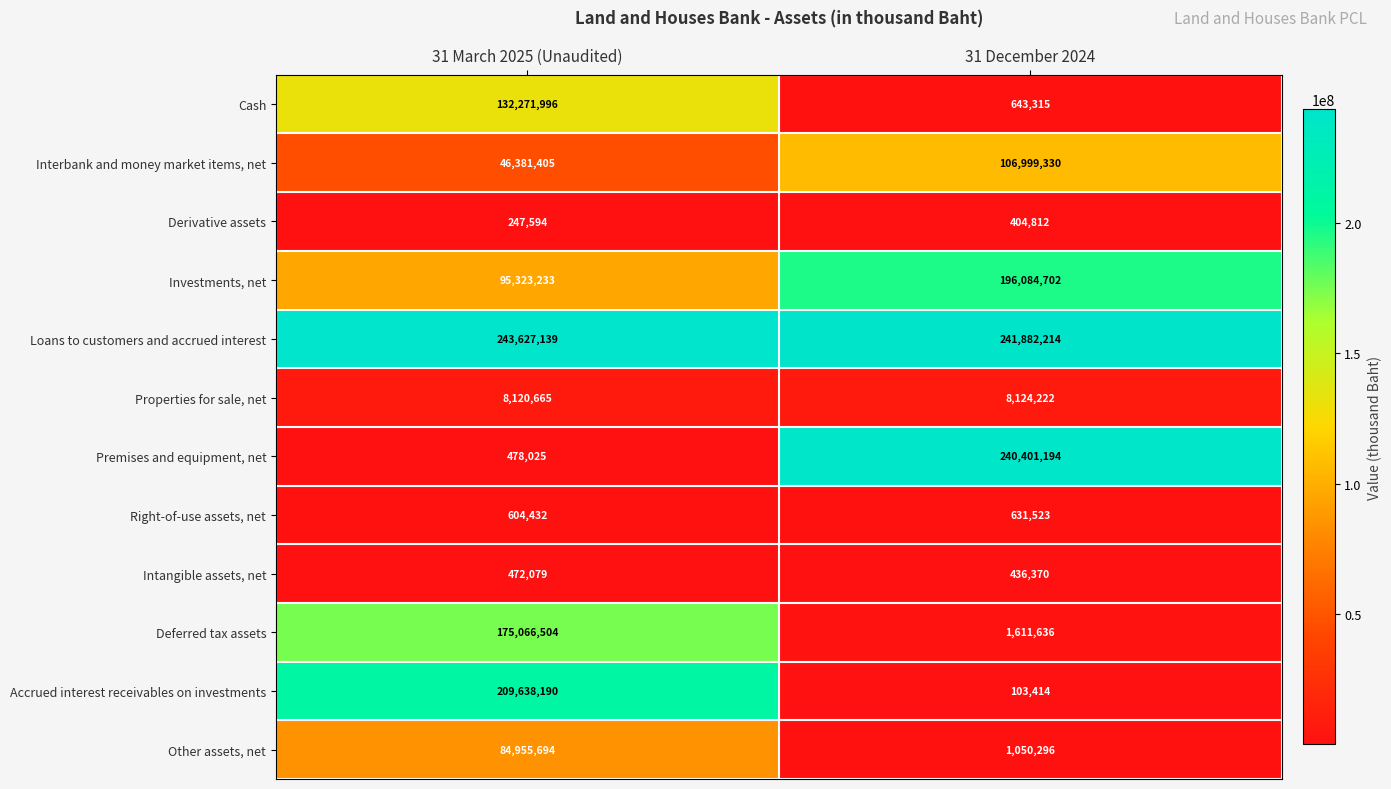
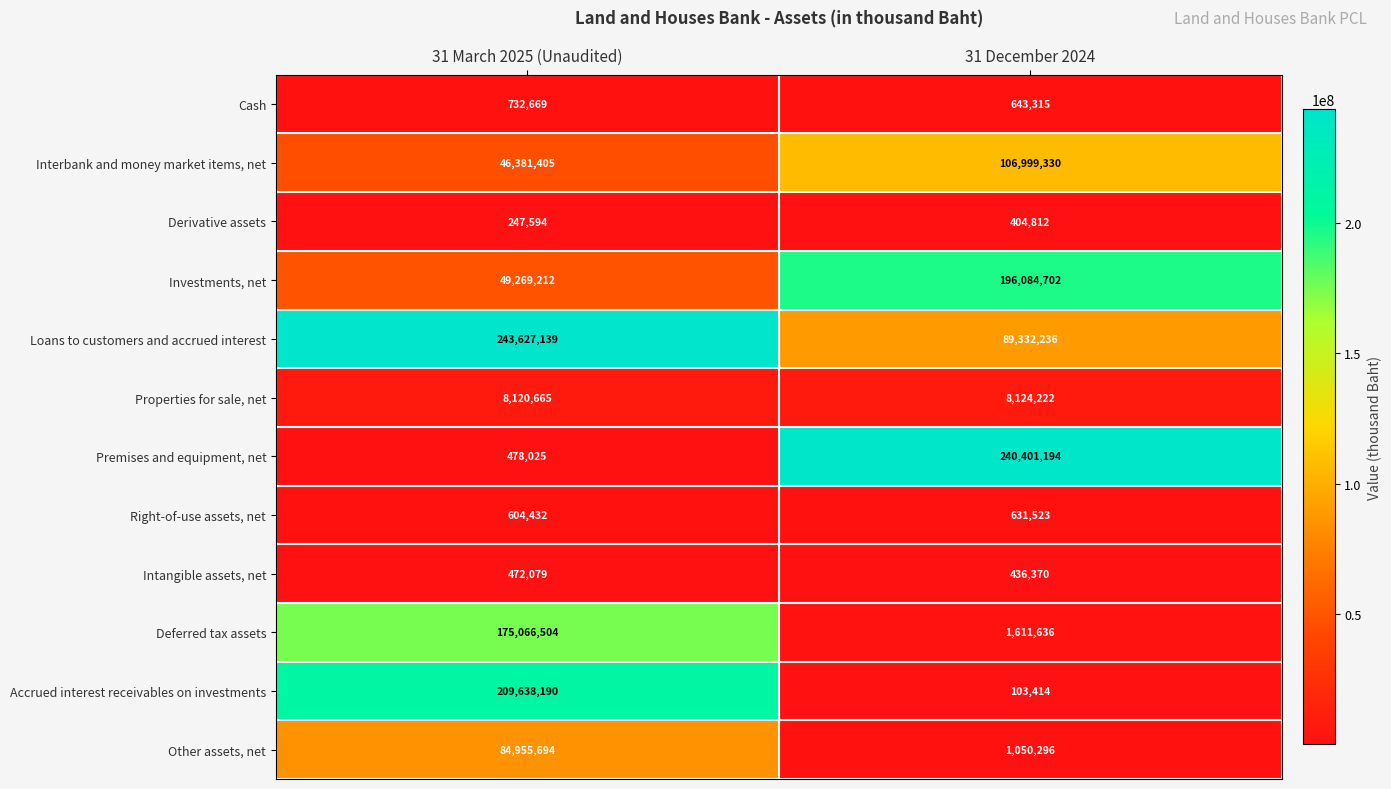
  {
    "Cash": {
-     "31 March 2025 (Unaudited)": "132,271,996",
+     "31 March 2025 (Unaudited)": "732,669",
      "31 December 2024": "643,315"
    },
    "Interbank and money market items, net": {
      "31 March 2025 (Unaudited)": "46,381,405",
      "31 December 2024": "106,999,330"
    },
    "Derivative assets": {
      "31 March 2025 (Unaudited)": "247,594",
      "31 December 2024": "404,812"
    },
    "Investments, net": {
-     "31 March 2025 (Unaudited)": "95,323,233",
+     "31 March 2025 (Unaudited)": "49,269,212",
      "31 December 2024": "196,084,702"
    },
    "Loans to customers and accrued interest": {
      "31 March 2025 (Unaudited)": "243,627,139",
-     "31 December 2024": "241,882,214"
+     "31 December 2024": "89,332,236"
    },
    "Properties for sale, net": {
      "31 March 2025 (Unaudited)": "8,120,665",
      "31 December 2024": "8,124,222"
    },
    "Premises and equipment, net": {
      "31 March 2025 (Unaudited)": "478,025",
      "31 December 2024": "240,401,194"
    },
    "Right-of-use assets, net": {
      "31 March 2025 (Unaudited)": "604,432",
      "31 December 2024": "631,523"
    },
    "Intangible assets, net": {
      "31 March 2025 (Unaudited)": "472,079",
      "31 December 2024": "436,370"
    },
    "Deferred tax assets": {
      "31 March 2025 (Unaudited)": "175,066,504",
      "31 December 2024": "1,611,636"
    },
    "Accrued interest receivables on investments": {
      "31 March 2025 (Unaudited)": "209,638,190",
      "31 December 2024": "103,414"
    },
    "Other assets, net": {
      "31 March 2025 (Unaudited)": "84,955,694",
      "31 December 2024": "1,050,296"
    }
  }
